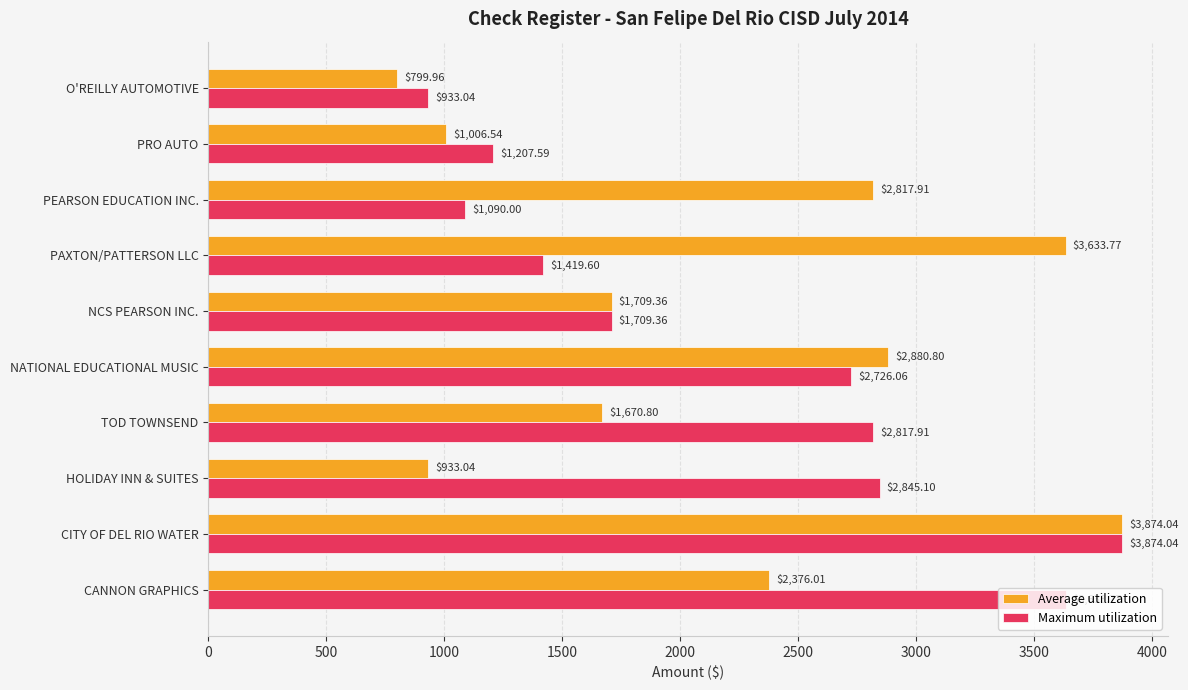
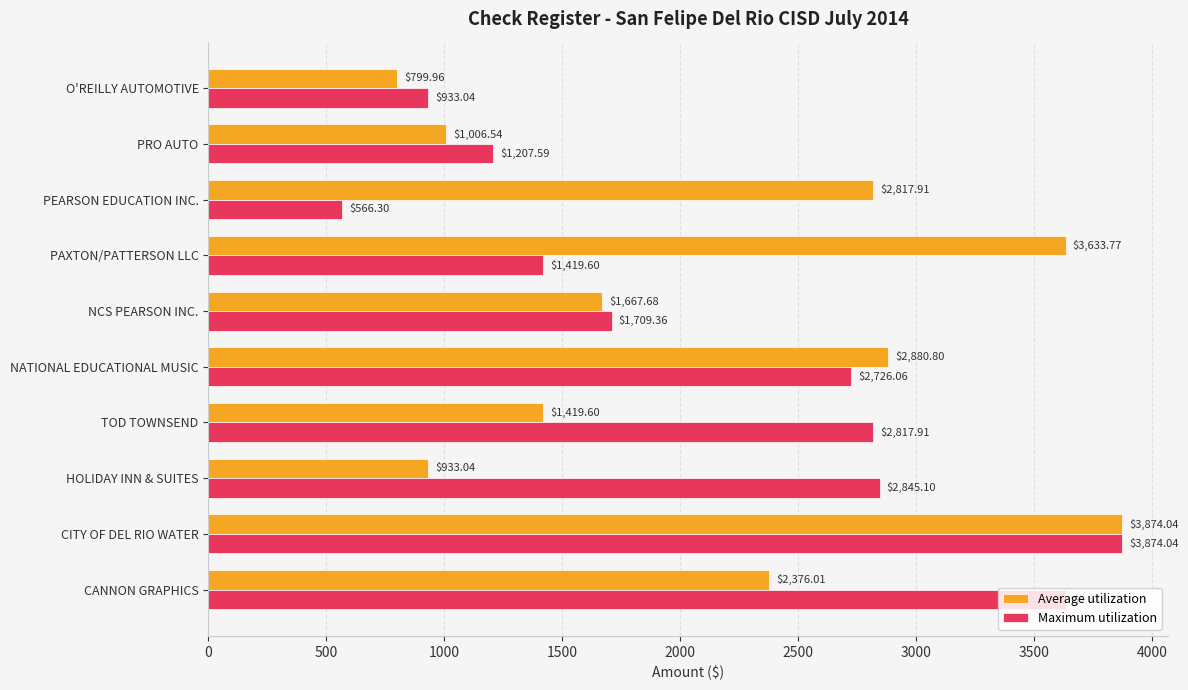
  {
    "Average utilization": {
      "O'REILLY AUTOMOTIVE": "$799.96",
      "PRO AUTO": "$1,006.54",
      "PEARSON EDUCATION INC.": "$2,817.91",
      "PAXTON/PATTERSON LLC": "$3,633.77",
-     "NCS PEARSON INC.": "$1,709.36",
+     "NCS PEARSON INC.": "$1,667.68",
      "NATIONAL EDUCATIONAL MUSIC": "$2,880.80",
-     "TOD TOWNSEND": "$1,670.80",
+     "TOD TOWNSEND": "$1,419.60",
      "HOLIDAY INN & SUITES": "$933.04",
      "CITY OF DEL RIO WATER": "$3,874.04",
      "CANNON GRAPHICS": "$2,376.01"
    },
    "Maximum utilization": {
      "O'REILLY AUTOMOTIVE": "$933.04",
      "PRO AUTO": "$1,207.59",
-     "PEARSON EDUCATION INC.": "$1,090.00",
+     "PEARSON EDUCATION INC.": "$566.30",
      "PAXTON/PATTERSON LLC": "$1,419.60",
      "NCS PEARSON INC.": "$1,709.36",
      "NATIONAL EDUCATIONAL MUSIC": "$2,726.06",
      "TOD TOWNSEND": "$2,817.91",
      "HOLIDAY INN & SUITES": "$2,845.10",
      "CITY OF DEL RIO WATER": "$3,874.04"
    }
  }
